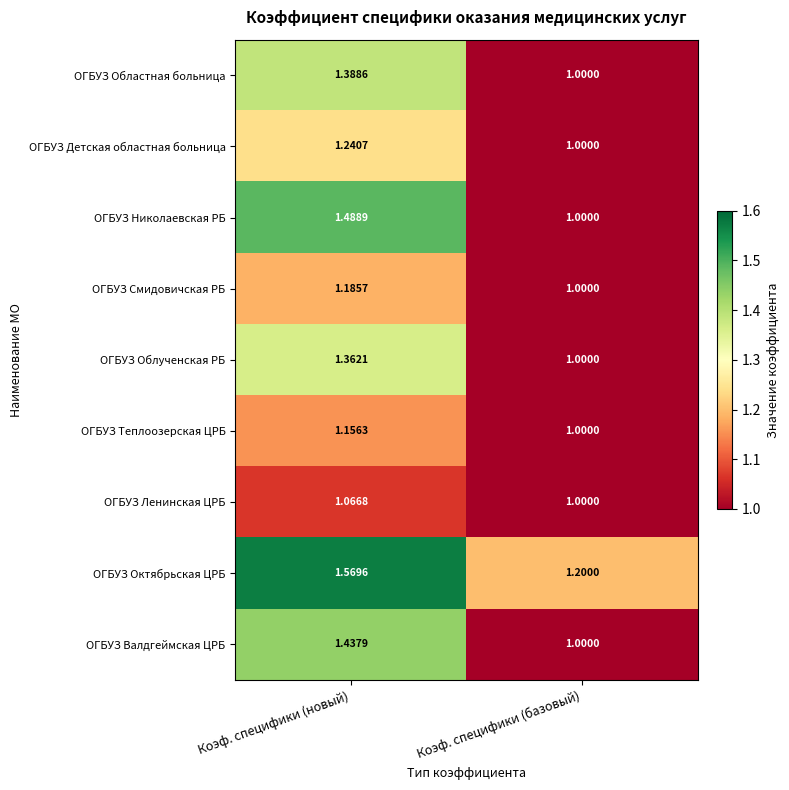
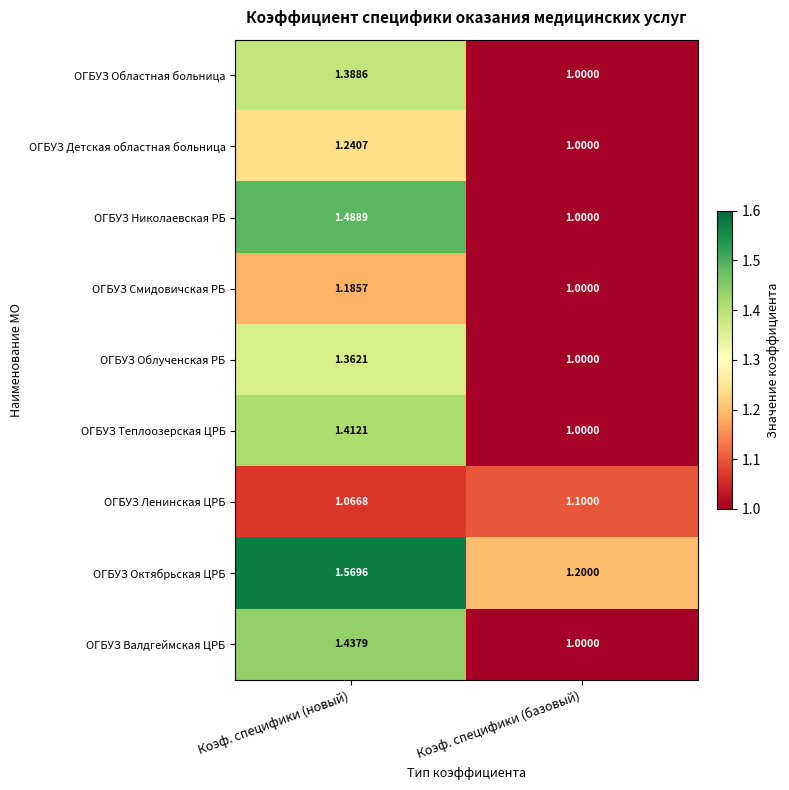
  {
    "ОГБУЗ Областная больница": {
      "Коэф. специфики (новый)": 1.3886,
      "Коэф. специфики (базовый)": 1.0000
    },
    "ОГБУЗ Детская областная больница": {
      "Коэф. специфики (новый)": 1.2407,
      "Коэф. специфики (базовый)": 1.0000
    },
    "ОГБУЗ Николаевская РБ": {
      "Коэф. специфики (новый)": 1.4889,
      "Коэф. специфики (базовый)": 1.0000
    },
    "ОГБУЗ Смидовичская РБ": {
      "Коэф. специфики (новый)": 1.1857,
      "Коэф. специфики (базовый)": 1.0000
    },
    "ОГБУЗ Облученская РБ": {
      "Коэф. специфики (новый)": 1.3621,
      "Коэф. специфики (базовый)": 1.0000
    },
    "ОГБУЗ Теплоозерская ЦРБ": {
-     "Коэф. специфики (новый)": 1.1563,
+     "Коэф. специфики (новый)": 1.4121,
      "Коэф. специфики (базовый)": 1.0000
    },
    "ОГБУЗ Ленинская ЦРБ": {
      "Коэф. специфики (новый)": 1.0668,
-     "Коэф. специфики (базовый)": 1.0000
+     "Коэф. специфики (базовый)": 1.1000
    },
    "ОГБУЗ Октябрьская ЦРБ": {
      "Коэф. специфики (новый)": 1.5696,
      "Коэф. специфики (базовый)": 1.2000
    },
    "ОГБУЗ Валдгеймская ЦРБ": {
      "Коэф. специфики (новый)": 1.4379,
      "Коэф. специфики (базовый)": 1.0000
    }
  }
